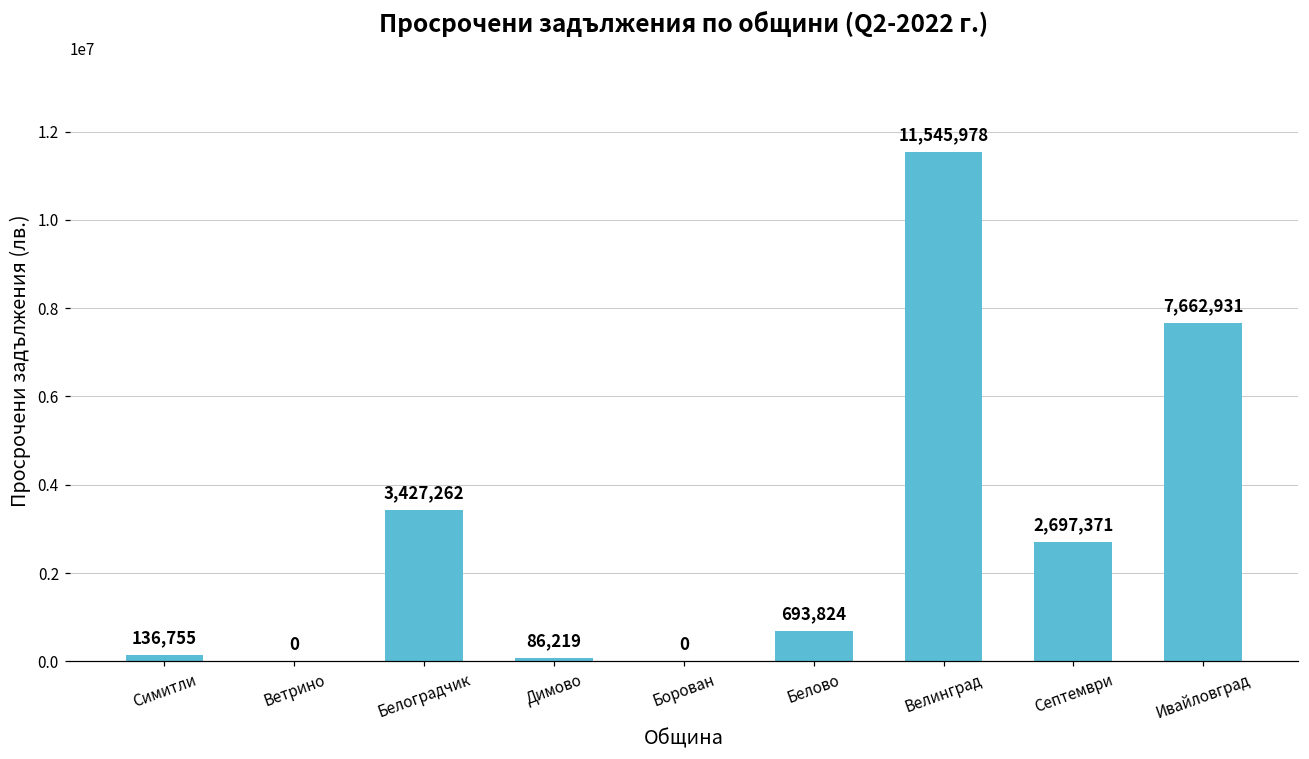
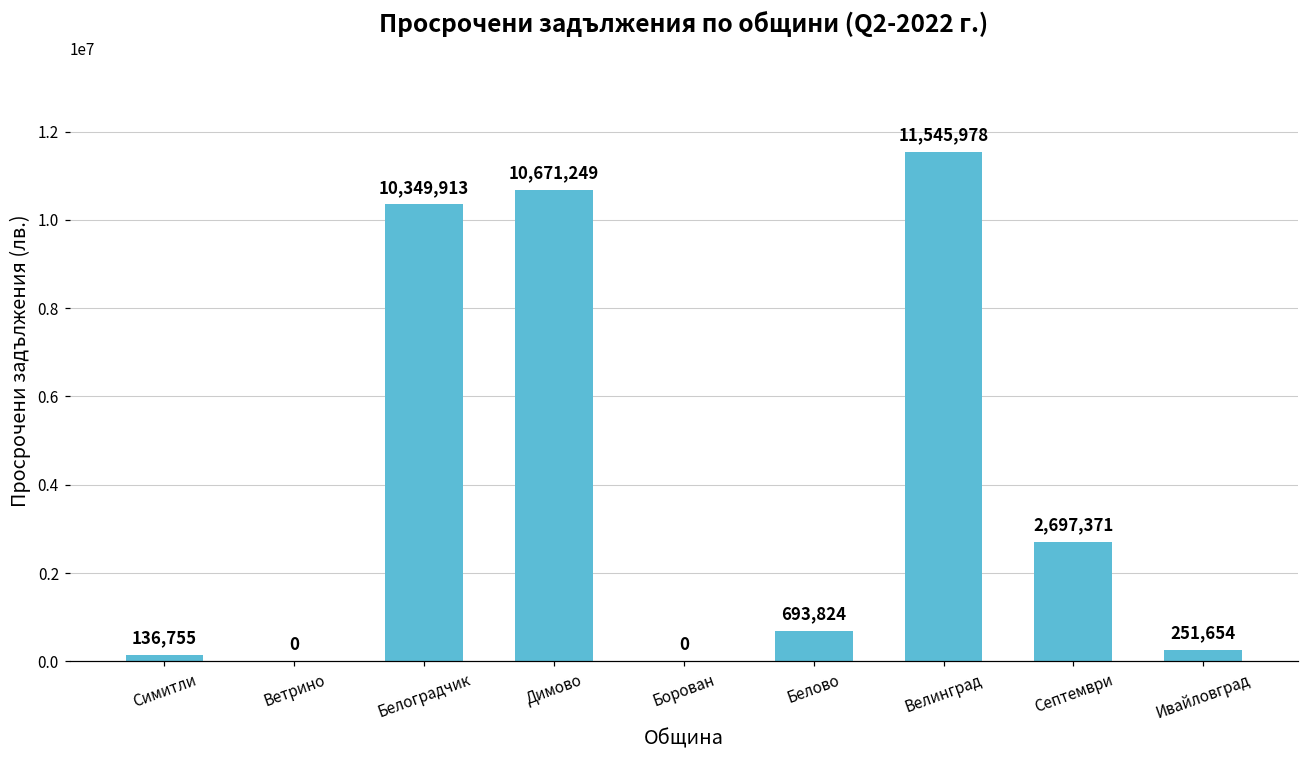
  {
    "Симитли": "136,755",
    "Ветрино": "0",
-   "Белоградчик": "3,427,262",
-   "Димово": "86,219",
+   "Белоградчик": "10,349,913",
+   "Димово": "10,671,249",
    "Борован": "0",
    "Белово": "693,824",
    "Велинград": "11,545,978",
    "Септември": "2,697,371",
-   "Ивайловград": "7,662,931"
+   "Ивайловград": "251,654"
  }
